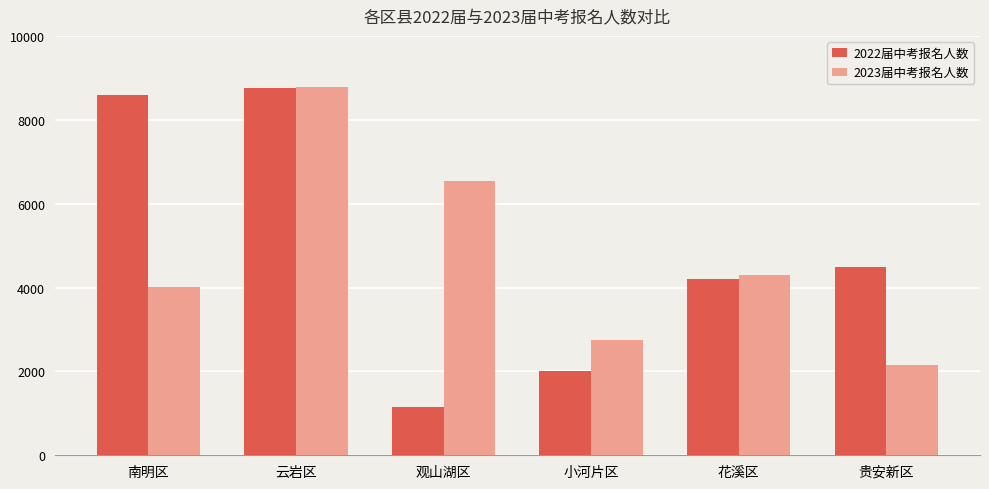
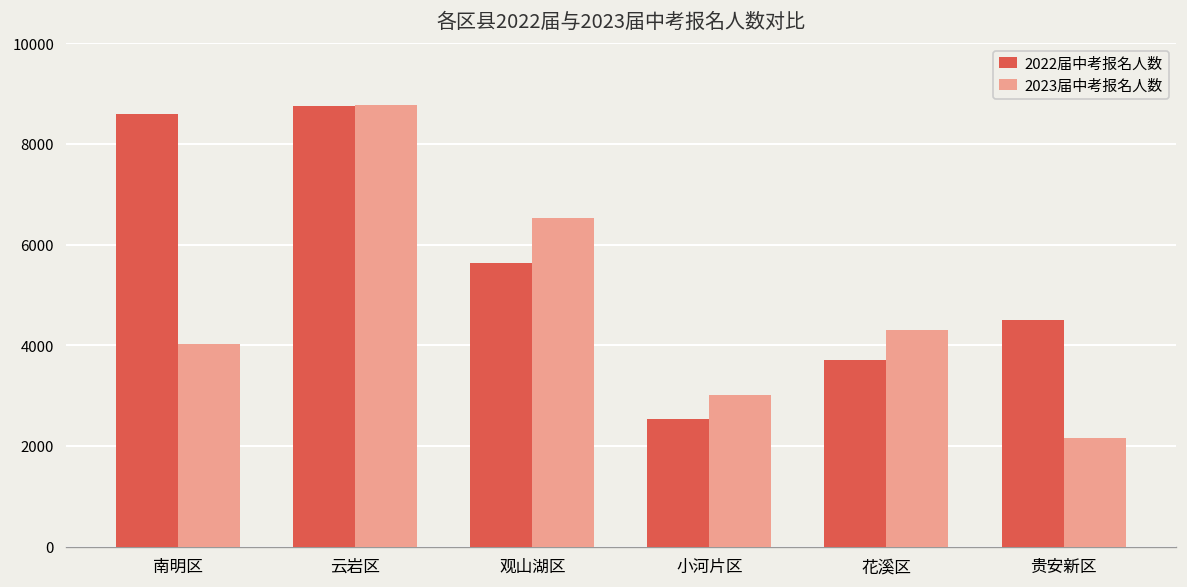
  {
    "2022届中考报名人数": {
      "南明区": 8600,
      "云岩区": 8800,
-     "观山湖区": 1100,
-     "小河片区": 2000,
-     "花溪区": 4200,
+     "观山湖区": 5600,
+     "小河片区": 2500,
+     "花溪区": 3700,
      "贵安新区": 4500
    },
    "2023届中考报名人数": {
      "南明区": 4000,
      "云岩区": 8800,
      "观山湖区": 6500,
-     "小河片区": 2800,
+     "小河片区": 3000,
      "花溪区": 4300,
      "贵安新区": 2100
    }
  }
